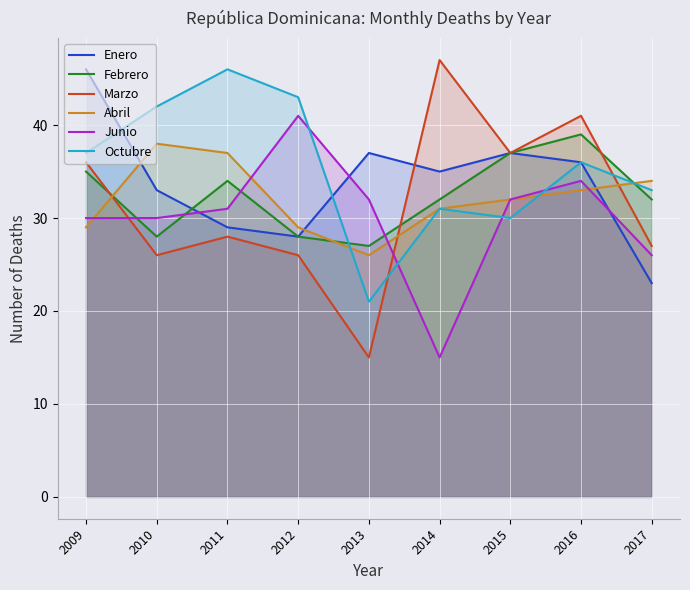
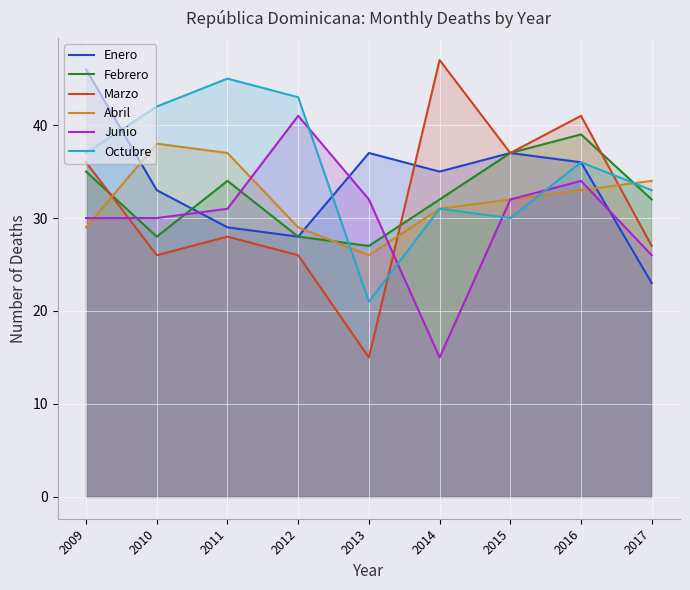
  {
    "Enero": {
      "2010": 33,
      "2011": 29,
      "2013": 37,
      "2014": 35,
      "2017": 23
    },
    "Febrero": {
      "2009": 35,
      "2010": 28,
      "2011": 34,
      "2013": 27,
      "2014": 32,
      "2016": 39,
      "2017": 32
    },
    "Marzo": {
      "2010": 26,
      "2011": 28,
      "2012": 26,
      "2013": 15,
      "2014": 47,
      "2016": 41,
      "2017": 27
    },
    "Abril": {
      "2009": 29,
      "2010": 38,
      "2011": 37,
      "2012": 29,
      "2013": 26,
      "2016": 33,
      "2017": 34
    },
    "Junio": {
      "2009": 30,
      "2010": 30,
      "2011": 31,
      "2012": 41,
      "2013": 32,
      "2014": 15,
      "2016": 34,
      "2017": 26
    },
    "Octubre": {
      "2010": 42,
-     "2011": 46,
+     "2011": 45,
      "2012": 43,
      "2013": 21,
      "2015": 30,
      "2017": 33
    }
  }
